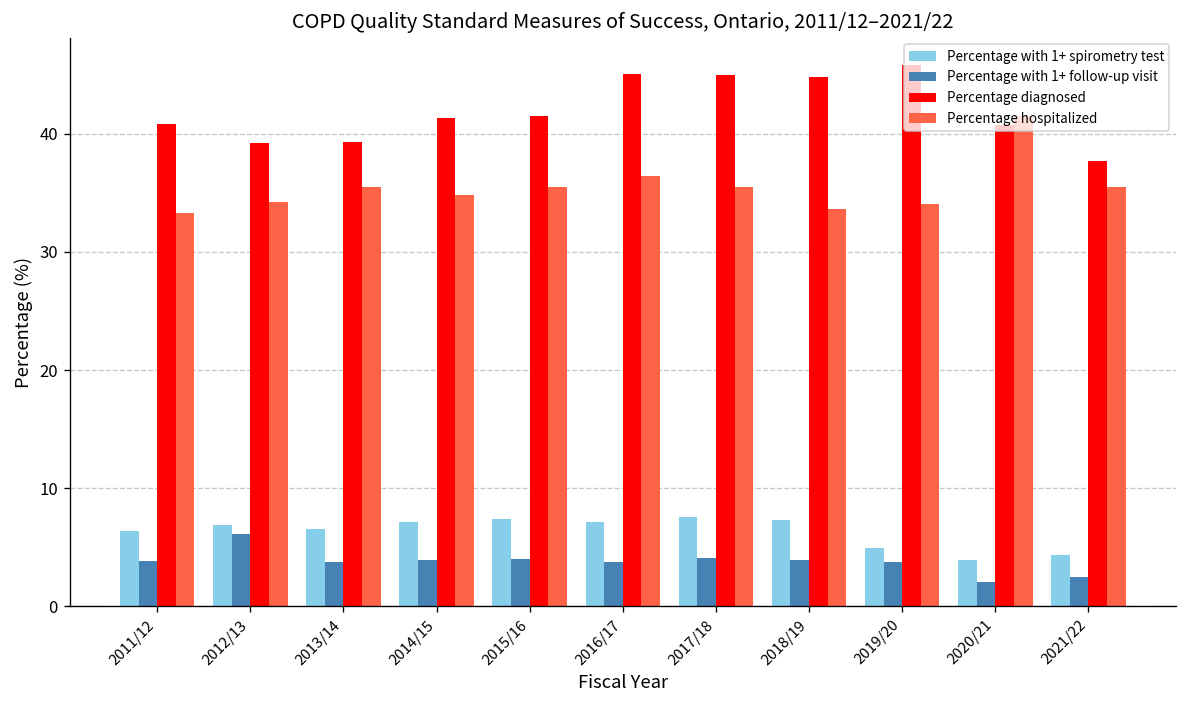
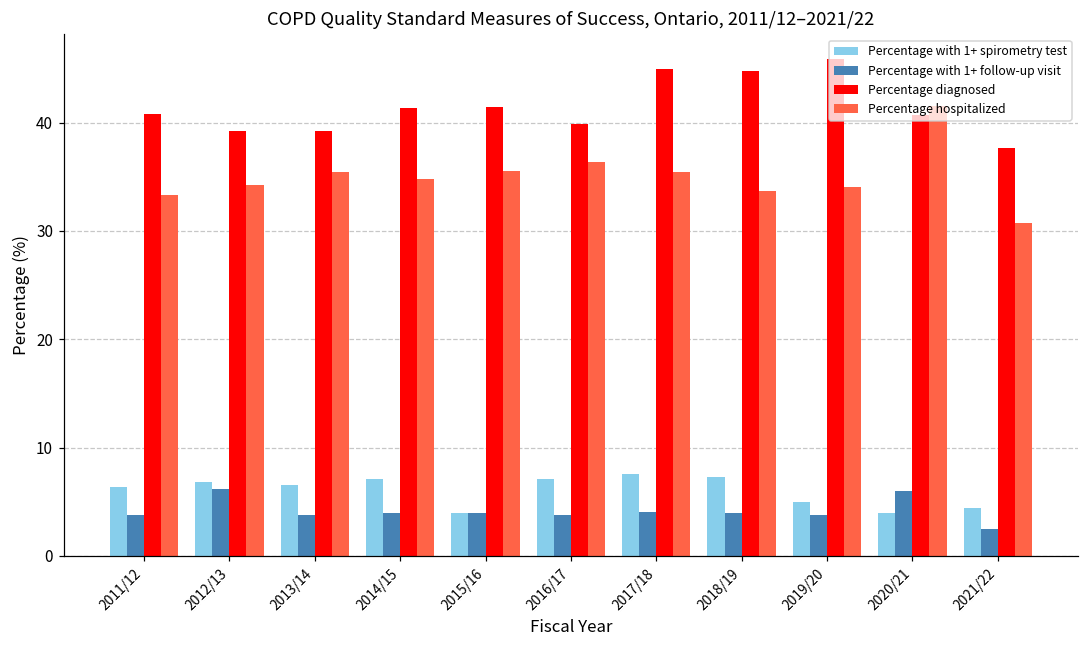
  {
    "Percentage with 1+ spirometry test": {
      "2011/12": 6,
      "2012/13": 7,
      "2013/14": 7,
      "2014/15": 7,
-     "2015/16": 7,
+     "2015/16": 4,
      "2016/17": 7,
      "2017/18": 8,
      "2018/19": 7,
      "2019/20": 5,
      "2020/21": 4,
      "2021/22": 4
    },
    "Percentage with 1+ follow-up visit": {
      "2011/12": 4,
      "2012/13": 6,
      "2013/14": 4,
      "2014/15": 4,
      "2015/16": 4,
      "2016/17": 4,
      "2017/18": 4,
      "2018/19": 4,
      "2019/20": 4,
-     "2020/21": 2,
+     "2020/21": 6,
      "2021/22": 3
    },
    "Percentage diagnosed": {
      "2011/12": 41,
      "2012/13": 39,
      "2013/14": 39,
      "2014/15": 41,
      "2015/16": 41,
-     "2016/17": 45,
+     "2016/17": 40,
      "2017/18": 45,
      "2018/19": 45,
      "2020/21": 41,
      "2021/22": 38
    },
    "Percentage hospitalized": {
      "2011/12": 33,
      "2012/13": 34,
      "2013/14": 35,
      "2014/15": 35,
      "2015/16": 35,
      "2016/17": 36,
      "2017/18": 35,
      "2018/19": 34,
      "2019/20": 34,
-     "2021/22": 35
+     "2021/22": 31
    }
  }
